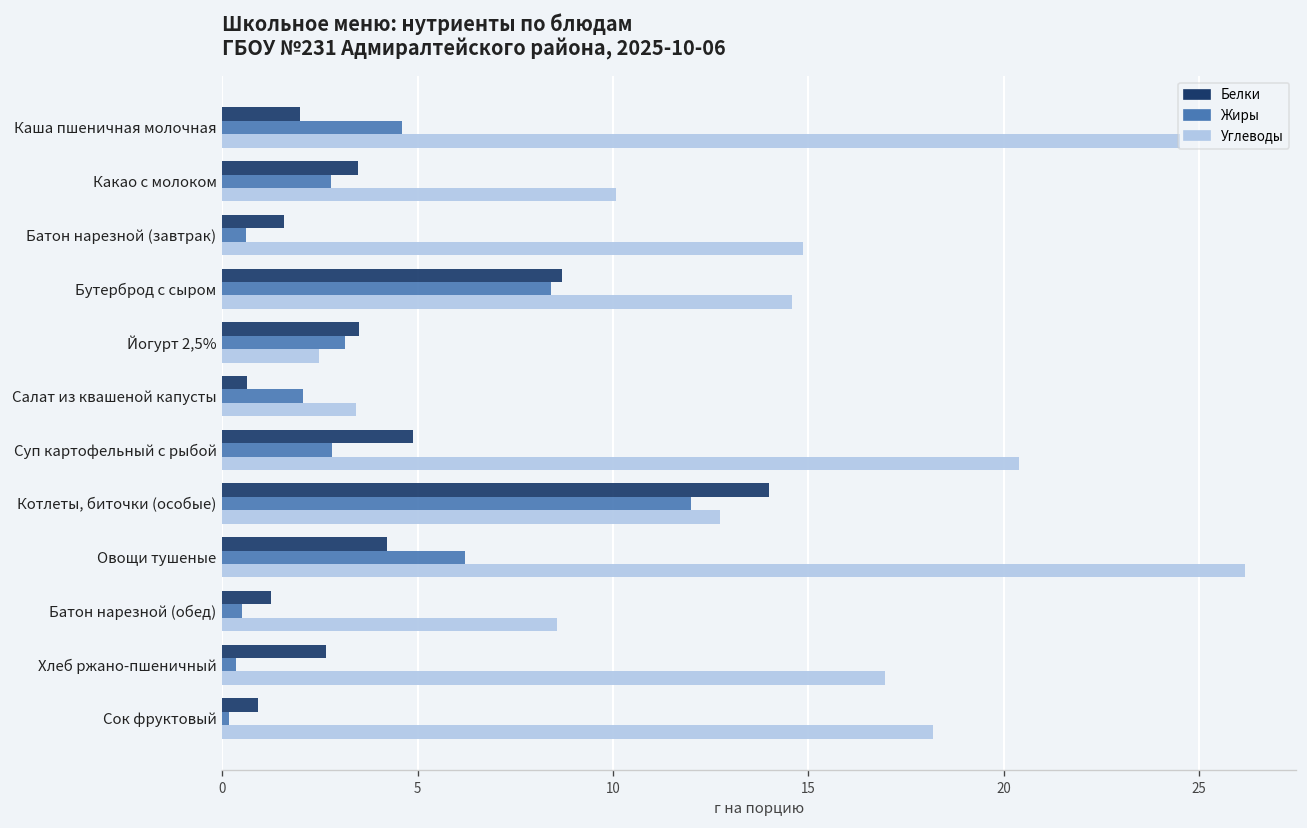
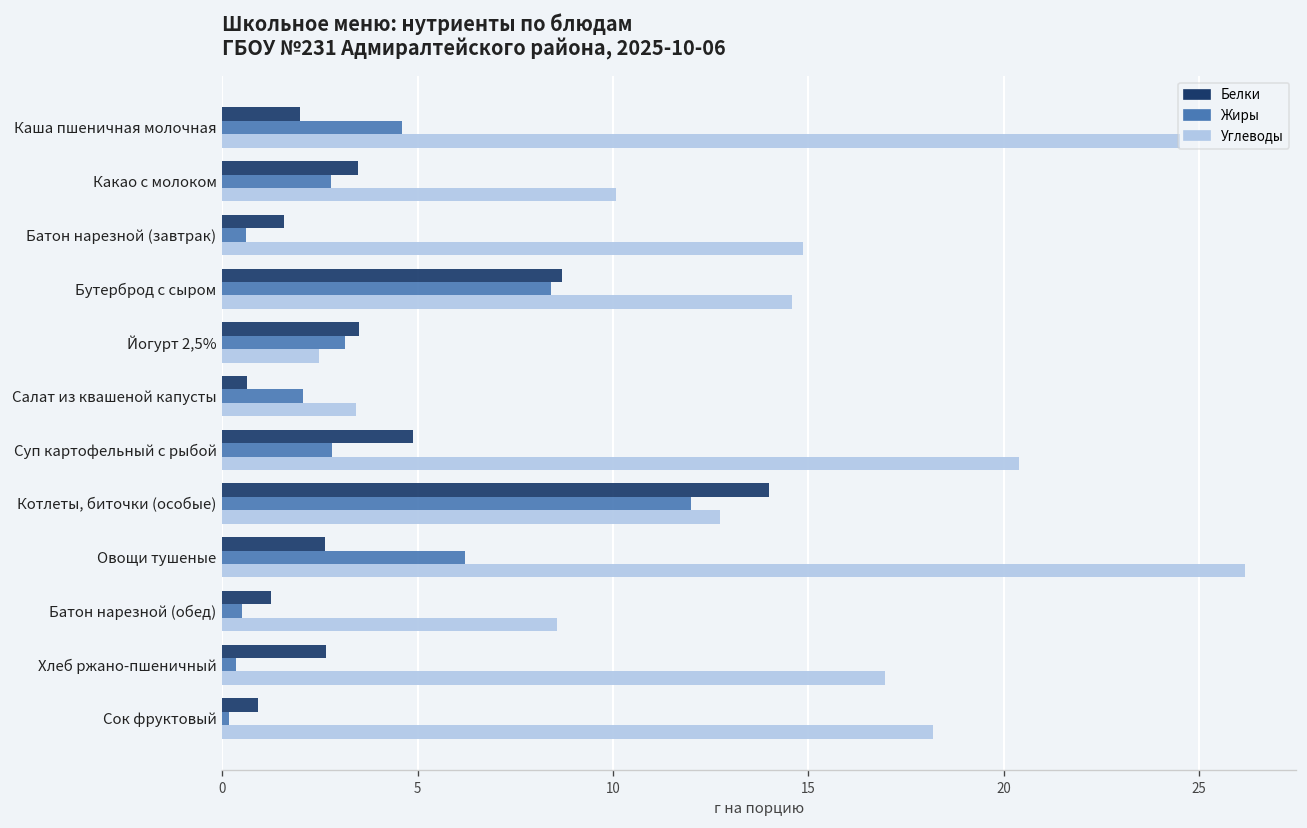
  {
    "Белки": {
      "Каша пшеничная молочная": 2.0,
      "Какао с молоком": 3.5,
      "Батон нарезной (завтрак)": 1.6,
      "Бутерброд с сыром": 8.7,
      "Йогурт 2,5%": 3.5,
      "Салат из квашеной капусты": 0.6,
      "Суп картофельный с рыбой": 4.9,
      "Котлеты, биточки (особые)": 14.0,
-     "Овощи тушеные": 4.2,
+     "Овощи тушеные": 2.6,
      "Батон нарезной (обед)": 1.3,
      "Хлеб ржано-пшеничный": 2.7,
      "Сок фруктовый": 0.9
    },
    "Жиры": {
      "Каша пшеничная молочная": 4.6,
      "Какао с молоком": 2.8,
      "Батон нарезной (завтрак)": 0.6,
      "Бутерброд с сыром": 8.4,
      "Йогурт 2,5%": 3.1,
      "Салат из квашеной капусты": 2.1,
      "Суп картофельный с рыбой": 2.8,
      "Котлеты, биточки (особые)": 12.0,
      "Овощи тушеные": 6.2,
      "Батон нарезной (обед)": 0.5,
      "Хлеб ржано-пшеничный": 0.4,
      "Сок фруктовый": 0.2
    },
    "Углеводы": {
      "Какао с молоком": 10.1,
      "Батон нарезной (завтрак)": 14.9,
      "Бутерброд с сыром": 14.6,
      "Йогурт 2,5%": 2.5,
      "Салат из квашеной капусты": 3.4,
      "Суп картофельный с рыбой": 20.4,
      "Котлеты, биточки (особые)": 12.7,
      "Овощи тушеные": 26.2,
      "Батон нарезной (обед)": 8.6,
      "Хлеб ржано-пшеничный": 17.0,
      "Сок фруктовый": 18.2
    }
  }
